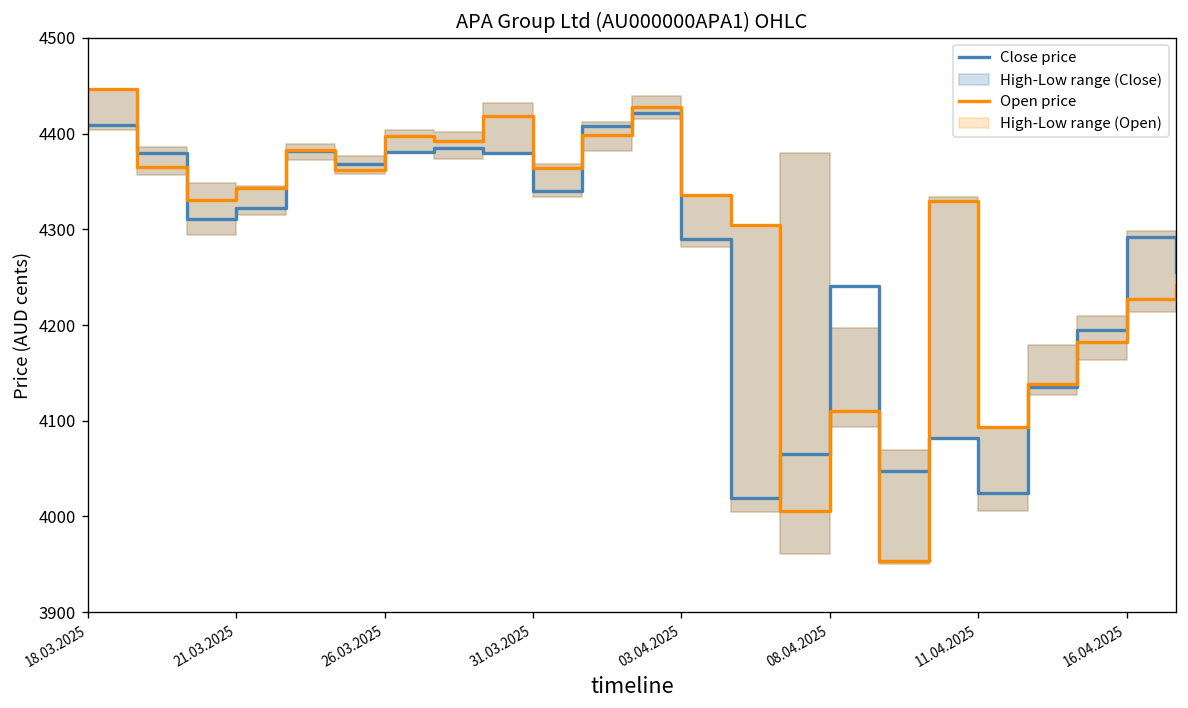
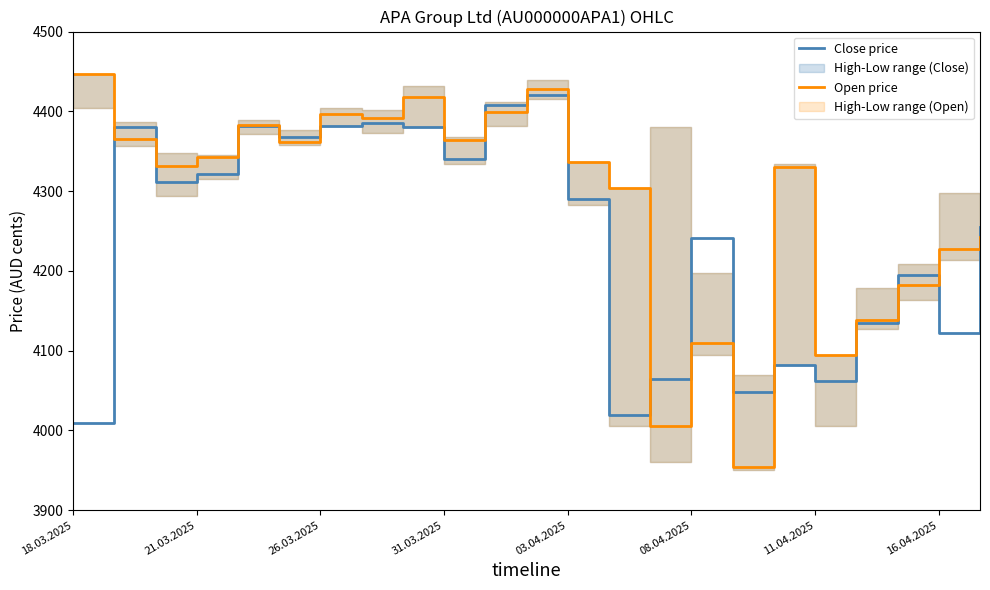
  {
    "Close price": {
-     "18.03.2025": 4410,
+     "18.03.2025": 4010,
      "21.03.2025": 4320,
      "26.03.2025": 4380,
      "31.03.2025": 4340,
      "03.04.2025": 4290,
      "08.04.2025": 4240,
-     "11.04.2025": 4030,
-     "16.04.2025": 4290
+     "11.04.2025": 4060,
+     "16.04.2025": 4120
    }
  }
